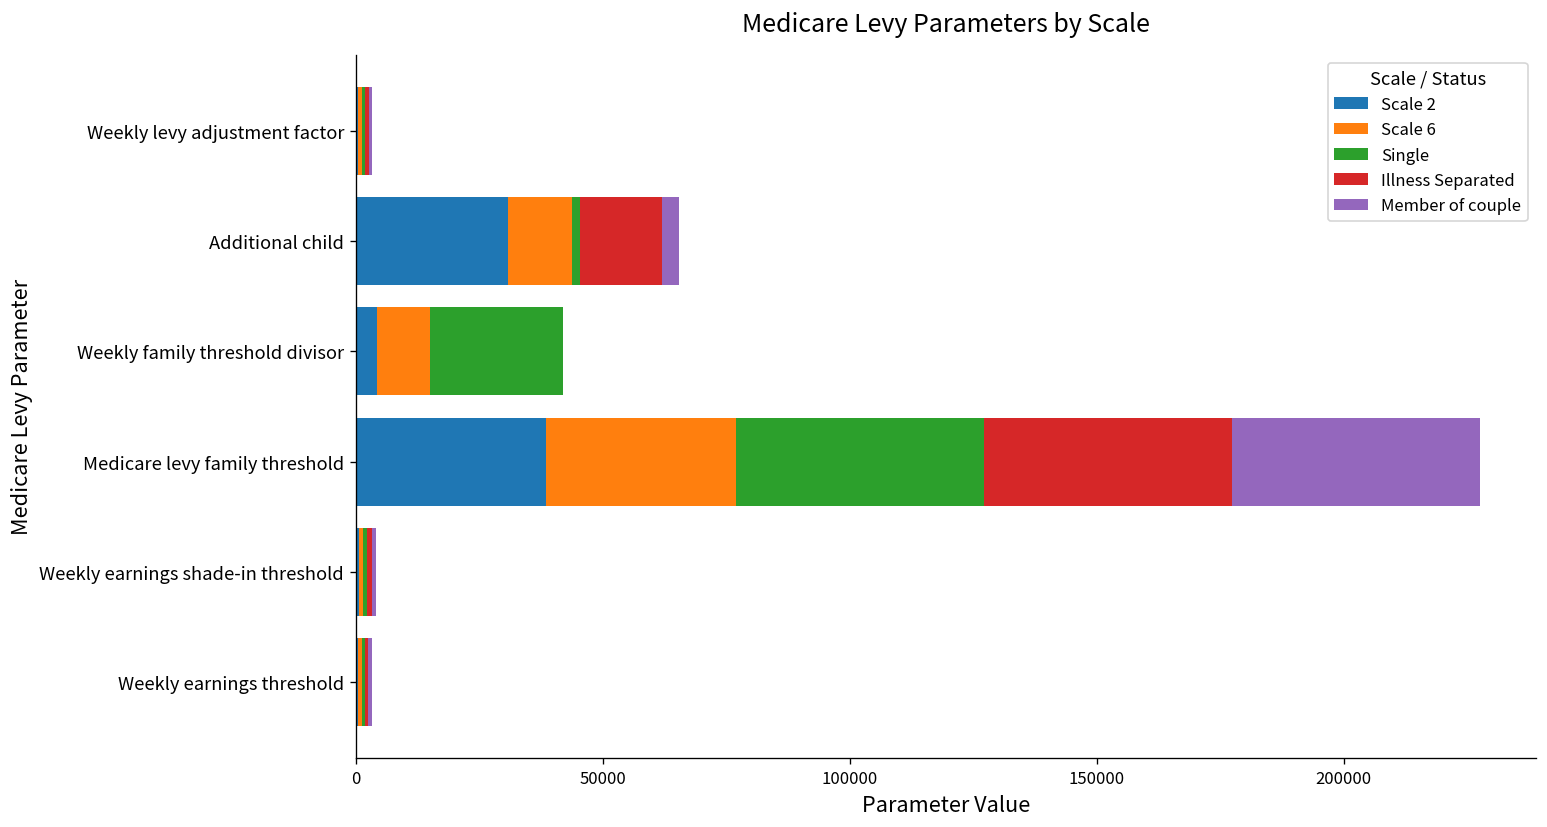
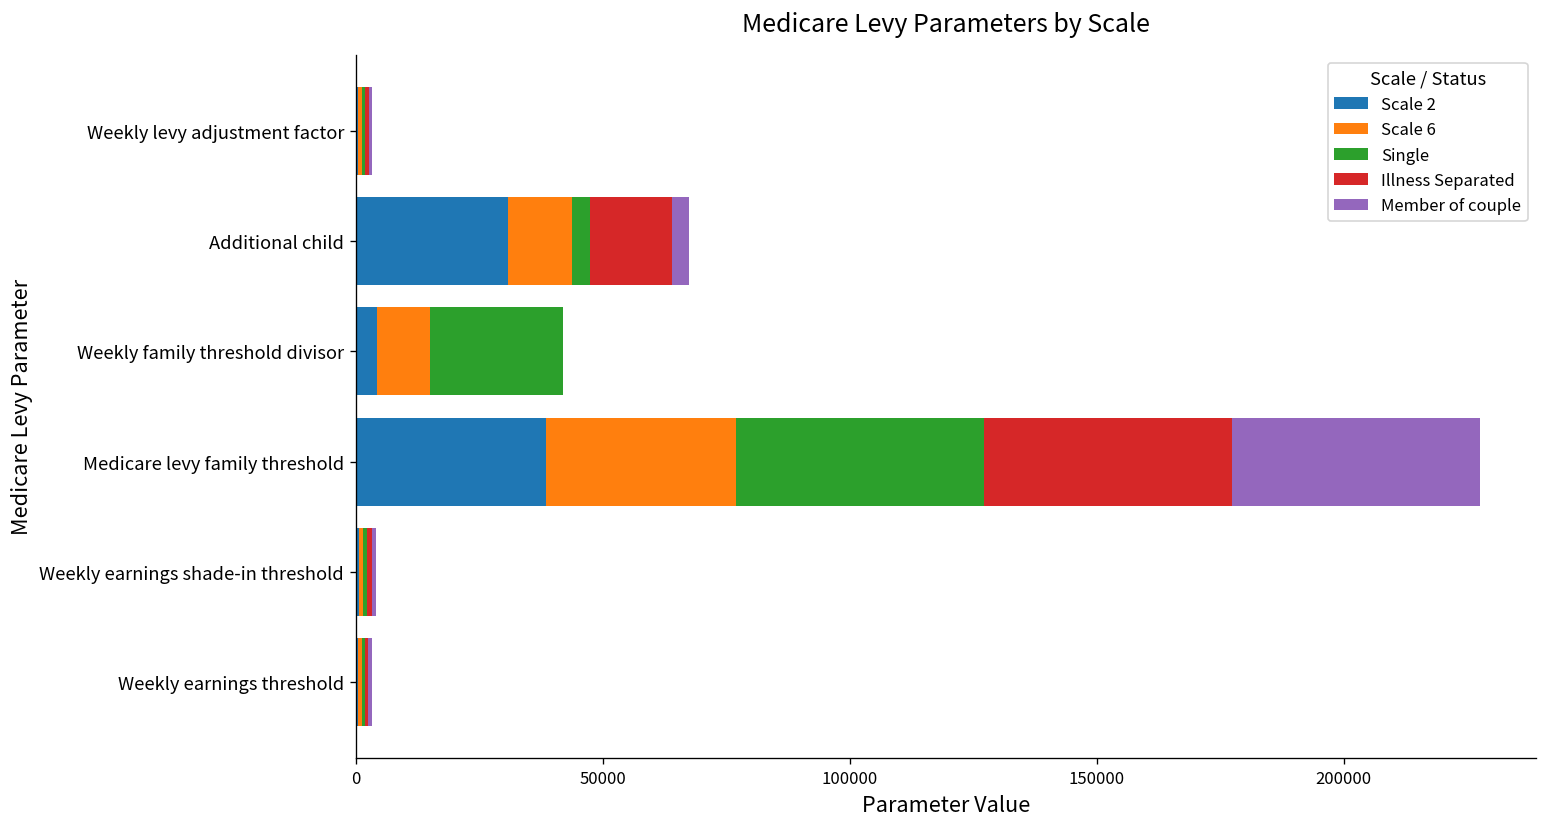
  {
    "Scale 2": {
      "Additional child": 31000,
      "Weekly family threshold divisor": 4000,
      "Medicare levy family threshold": 38000
    },
    "Scale 6": {
      "Weekly levy adjustment factor": 1000,
      "Additional child": 13000,
      "Weekly family threshold divisor": 11000,
      "Medicare levy family threshold": 38000,
      "Weekly earnings shade-in threshold": 1000,
      "Weekly earnings threshold": 1000
    },
    "Single": {
      "Weekly levy adjustment factor": 1000,
-     "Additional child": 2000,
+     "Additional child": 4000,
      "Weekly family threshold divisor": 27000,
      "Medicare levy family threshold": 50000,
      "Weekly earnings shade-in threshold": 1000,
      "Weekly earnings threshold": 1000
    },
    "Illness Separated": {
      "Weekly levy adjustment factor": 1000,
      "Additional child": 17000,
      "Medicare levy family threshold": 50000,
      "Weekly earnings shade-in threshold": 1000,
      "Weekly earnings threshold": 1000
    },
    "Member of couple": {
      "Weekly levy adjustment factor": 1000,
      "Additional child": 4000,
      "Medicare levy family threshold": 50000,
      "Weekly earnings shade-in threshold": 1000,
      "Weekly earnings threshold": 1000
    }
  }
